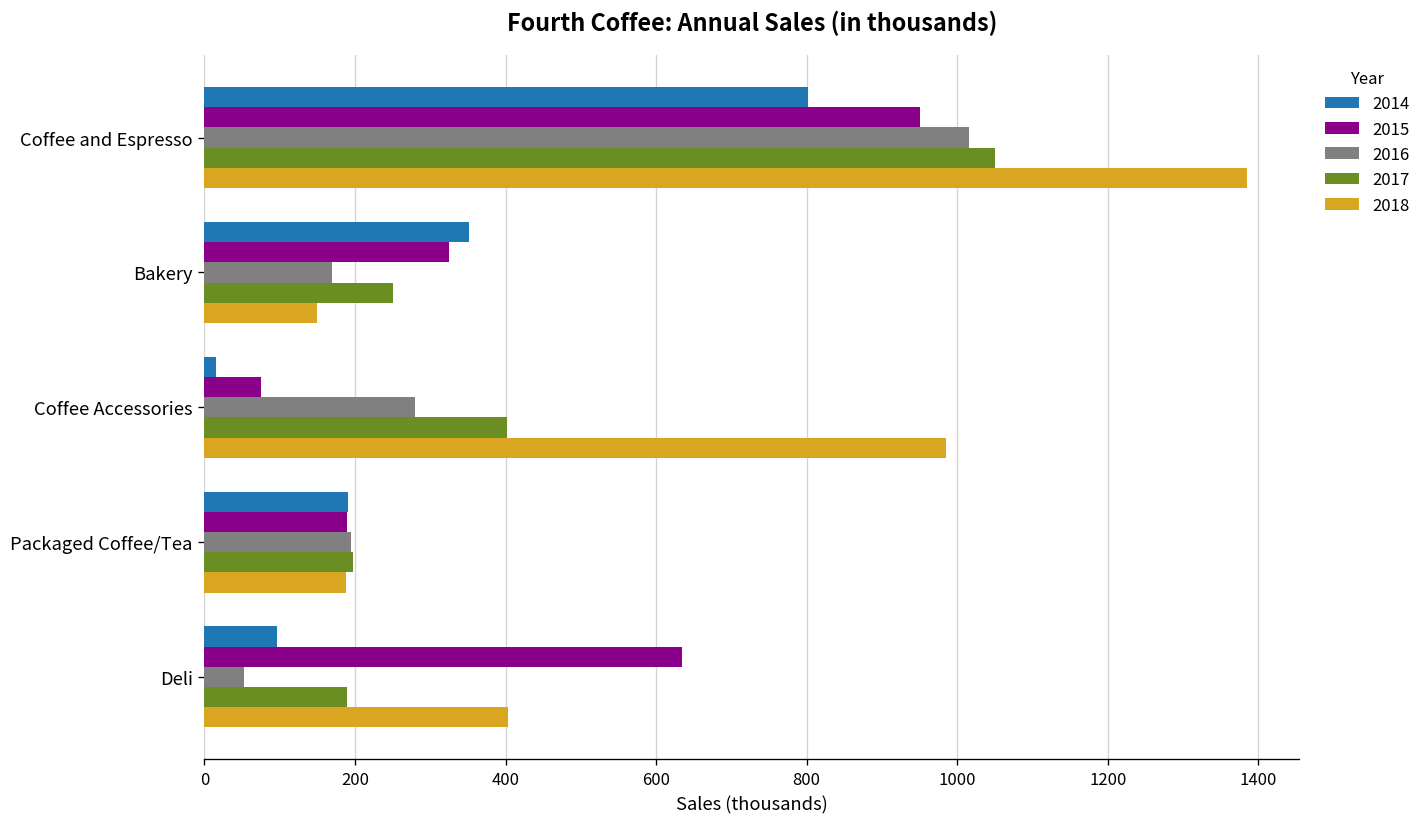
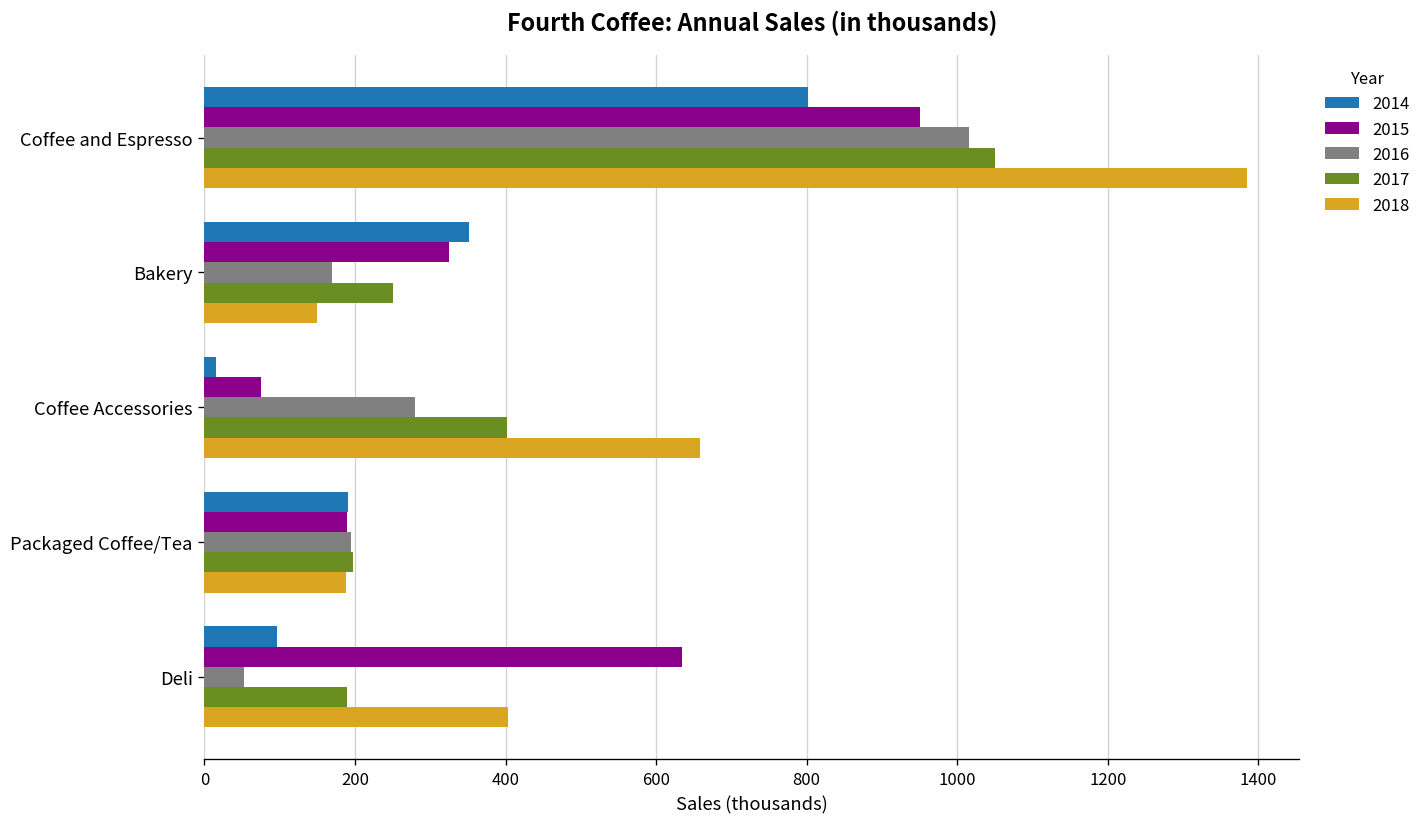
  {
    "2014": {
      "Coffee and Espresso": 800,
      "Bakery": 350,
      "Coffee Accessories": 20,
      "Packaged Coffee/Tea": 190,
      "Deli": 100
    },
    "2015": {
      "Coffee and Espresso": 950,
      "Bakery": 330,
      "Coffee Accessories": 80,
      "Packaged Coffee/Tea": 190,
      "Deli": 630
    },
    "2016": {
      "Coffee and Espresso": 1020,
      "Bakery": 170,
      "Coffee Accessories": 280,
      "Packaged Coffee/Tea": 200,
      "Deli": 50
    },
    "2017": {
      "Coffee and Espresso": 1050,
      "Bakery": 250,
      "Coffee Accessories": 400,
      "Packaged Coffee/Tea": 200,
      "Deli": 190
    },
    "2018": {
      "Coffee and Espresso": 1390,
      "Bakery": 150,
-     "Coffee Accessories": 990,
+     "Coffee Accessories": 660,
      "Packaged Coffee/Tea": 190,
      "Deli": 400
    }
  }
